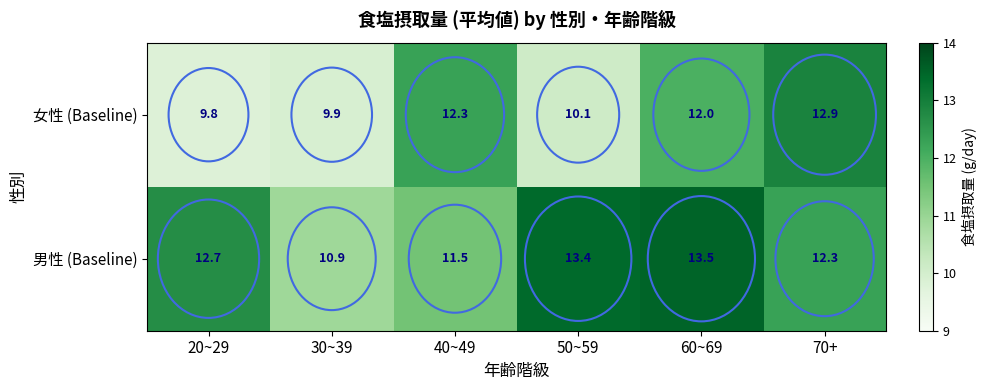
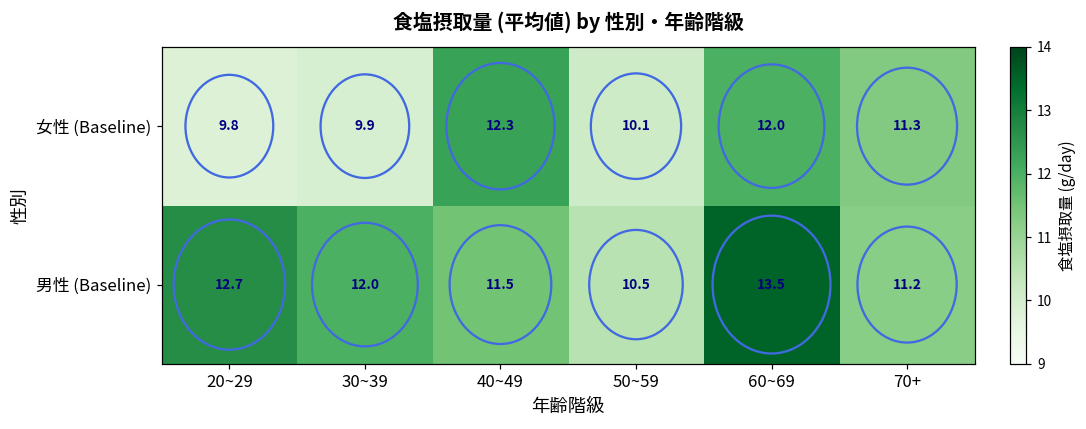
  {
    "女性 (Baseline)": {
      "20~29": 9.8,
      "30~39": 9.9,
      "40~49": 12.3,
      "50~59": 10.1,
      "60~69": 12.0,
-     "70+": 12.9
+     "70+": 11.3
    },
    "男性 (Baseline)": {
      "20~29": 12.7,
-     "30~39": 10.9,
+     "30~39": 12.0,
      "40~49": 11.5,
-     "50~59": 13.4,
+     "50~59": 10.5,
      "60~69": 13.5,
-     "70+": 12.3
+     "70+": 11.2
    }
  }
